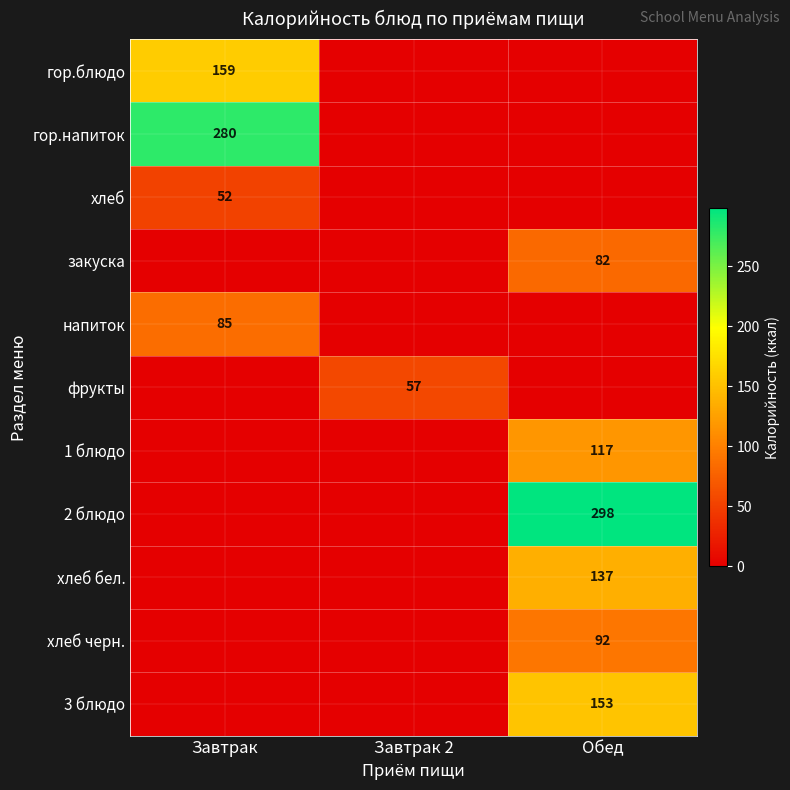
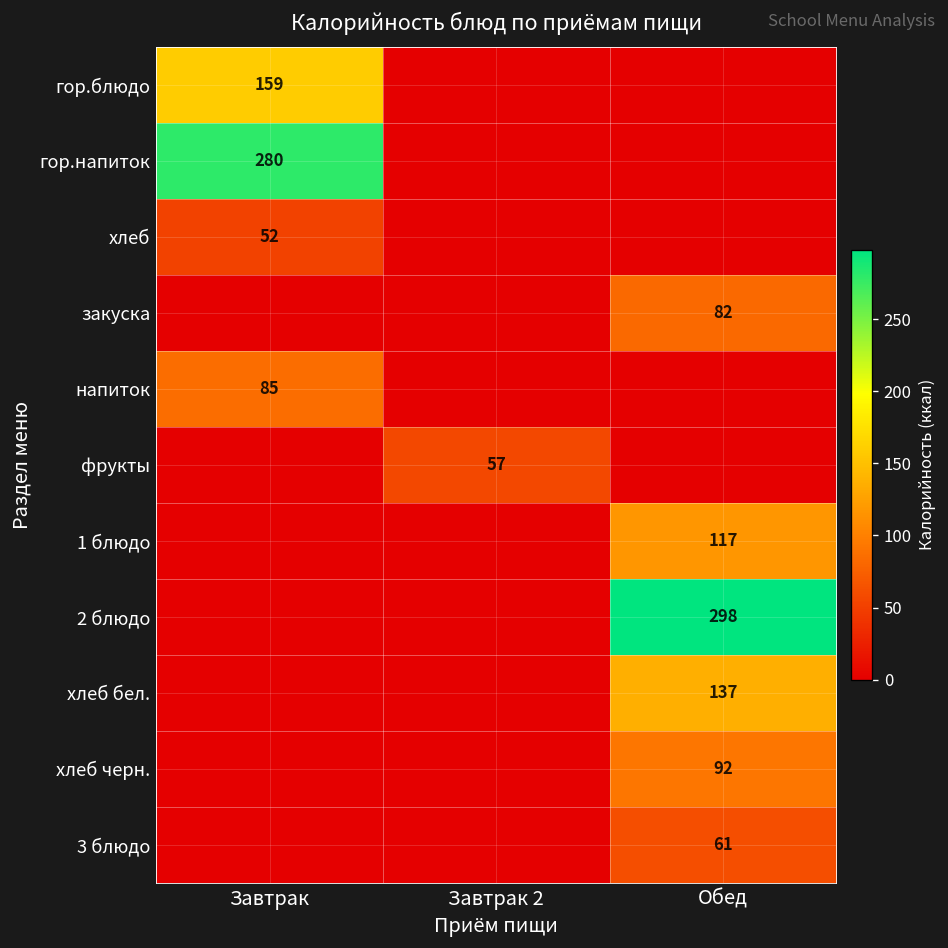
  {
    "гор.блюдо": {
      "Завтрак": 159
    },
    "гор.напиток": {
      "Завтрак": 280
    },
    "хлеб": {
      "Завтрак": 52
    },
    "закуска": {
      "Обед": 82
    },
    "напиток": {
      "Завтрак": 85
    },
    "фрукты": {
      "Завтрак 2": 57
    },
    "1 блюдо": {
      "Обед": 117
    },
    "2 блюдо": {
      "Обед": 298
    },
    "хлеб бел.": {
      "Обед": 137
    },
    "хлеб черн.": {
      "Обед": 92
    },
    "3 блюдо": {
-     "Обед": 153
+     "Обед": 61
    }
  }
